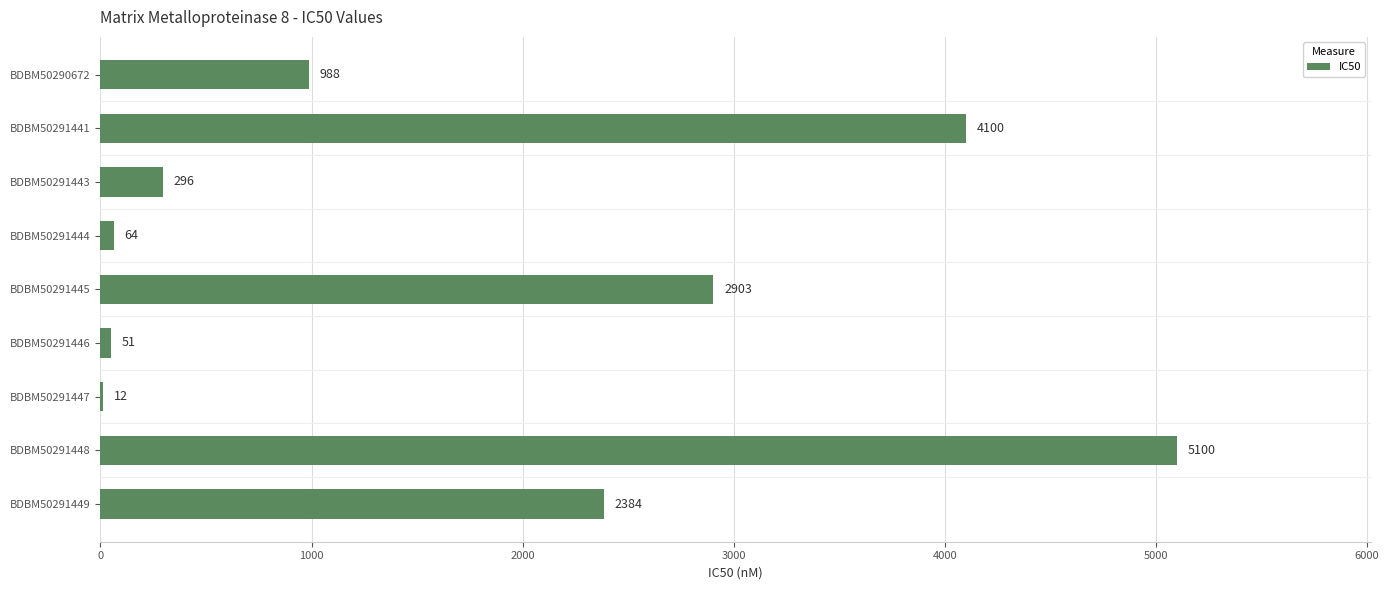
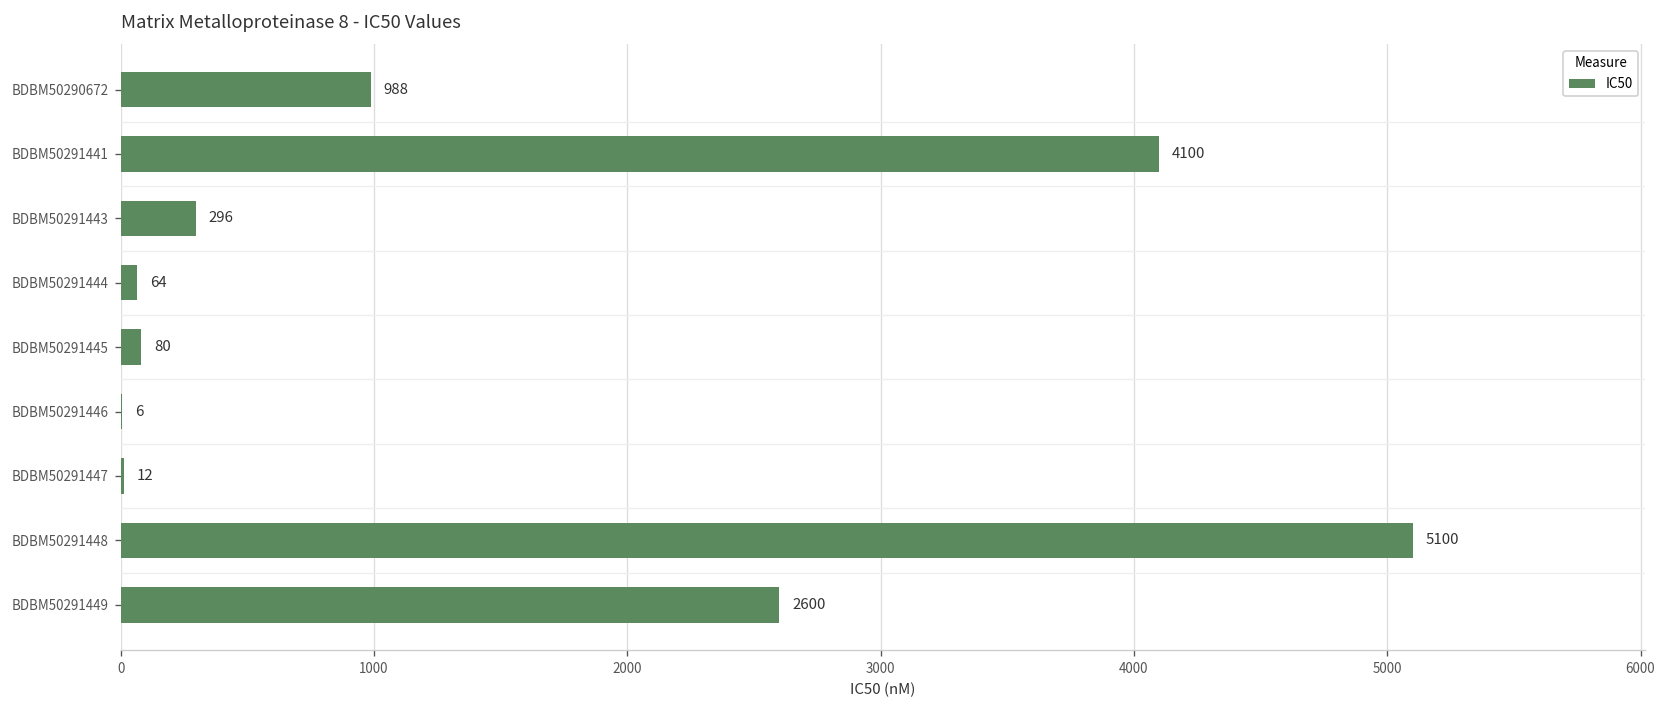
  {
    "BDBM50290672": 988,
    "BDBM50291441": 4100,
    "BDBM50291443": 296,
    "BDBM50291444": 64,
-   "BDBM50291445": 2903,
-   "BDBM50291446": 51,
+   "BDBM50291445": 80,
+   "BDBM50291446": 6,
    "BDBM50291447": 12,
    "BDBM50291448": 5100,
-   "BDBM50291449": 2384
+   "BDBM50291449": 2600
  }
